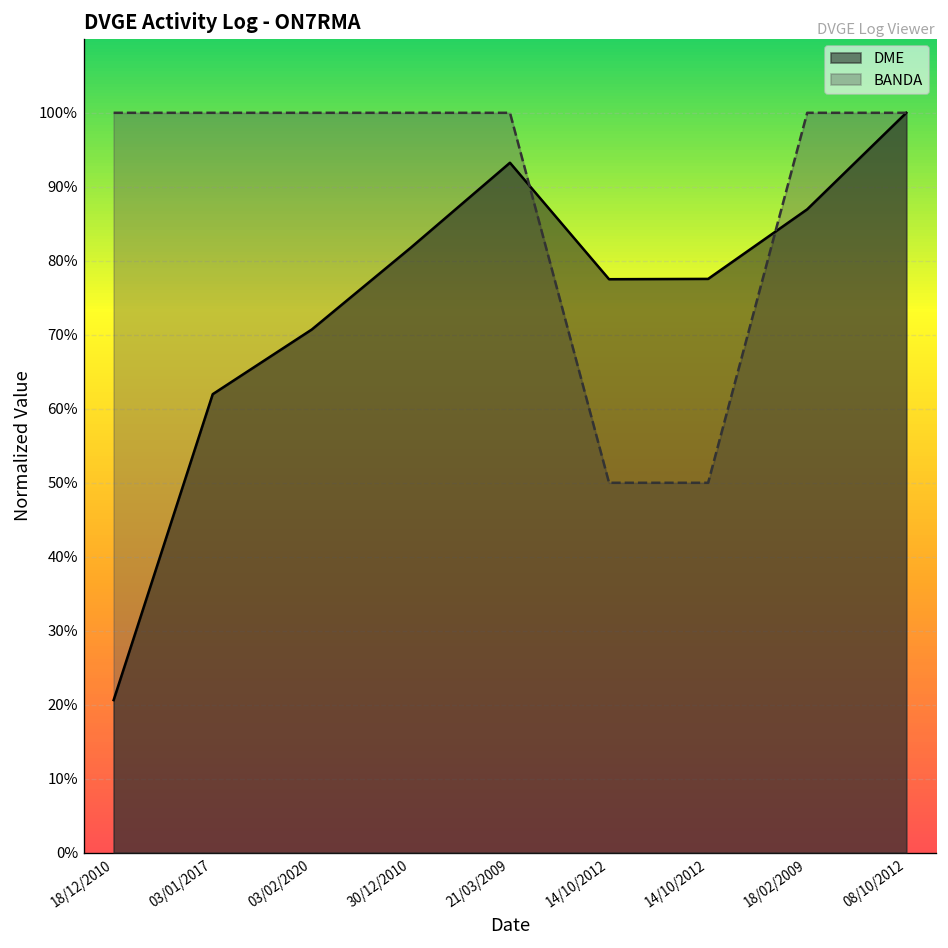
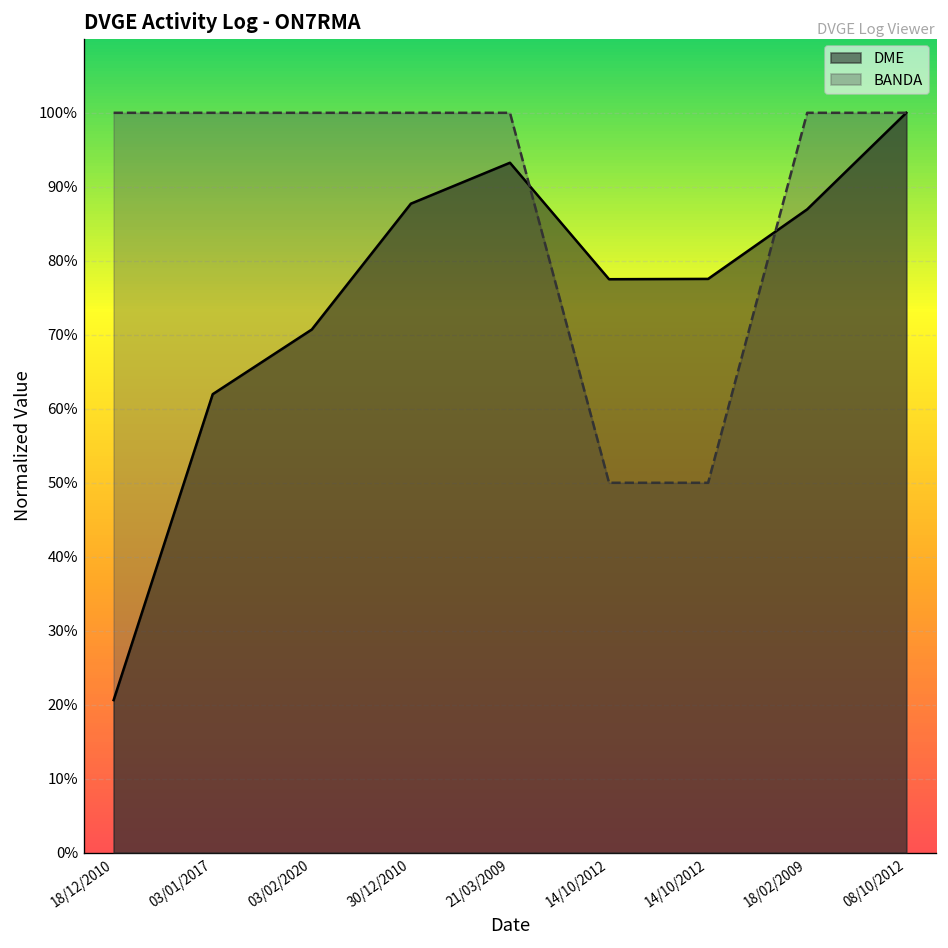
  {
    "DME": {
      "18/12/2010": "21%",
      "03/01/2017": "62%",
      "03/02/2020": "71%",
-     "30/12/2010": "82%",
+     "30/12/2010": "88%",
      "21/03/2009": "93%",
      "18/02/2009": "87%"
    },
    "BANDA": {
      "18/12/2010": "100%",
      "03/01/2017": "100%",
      "03/02/2020": "100%",
      "30/12/2010": "100%",
      "21/03/2009": "100%",
      "18/02/2009": "100%"
    }
  }
